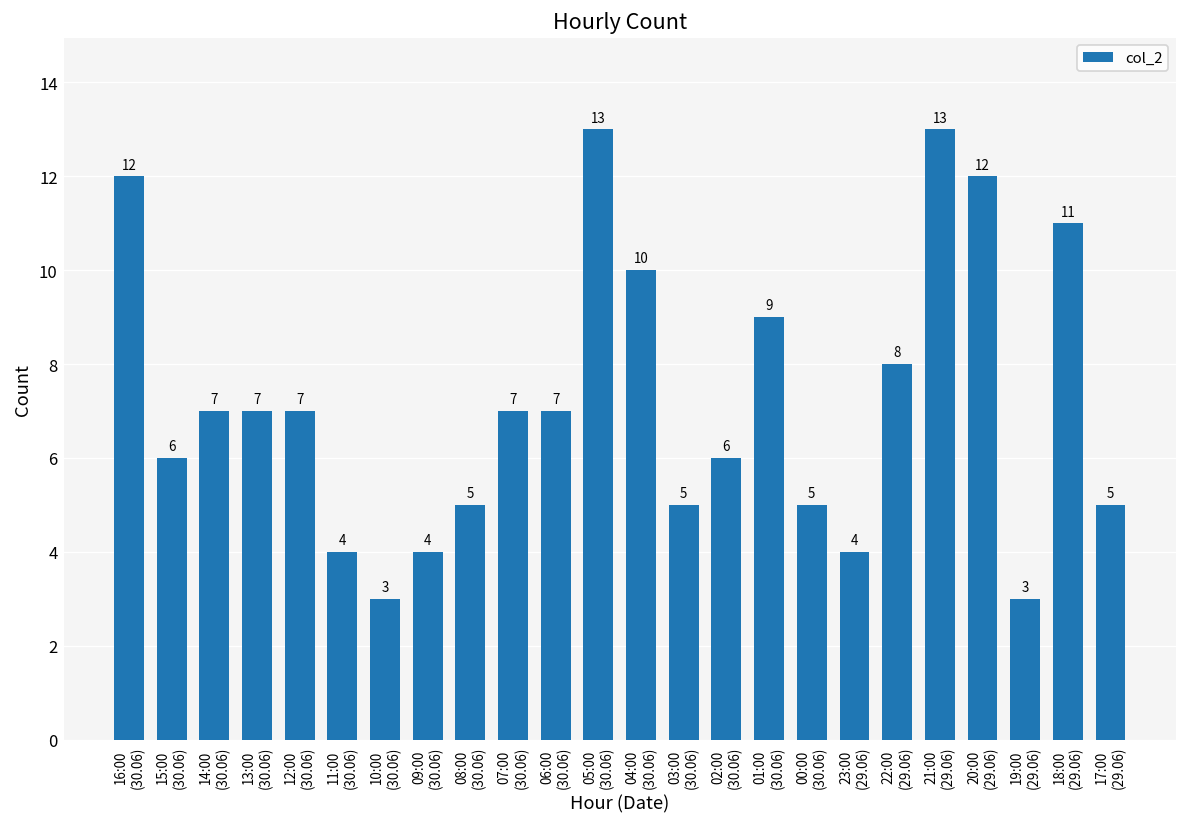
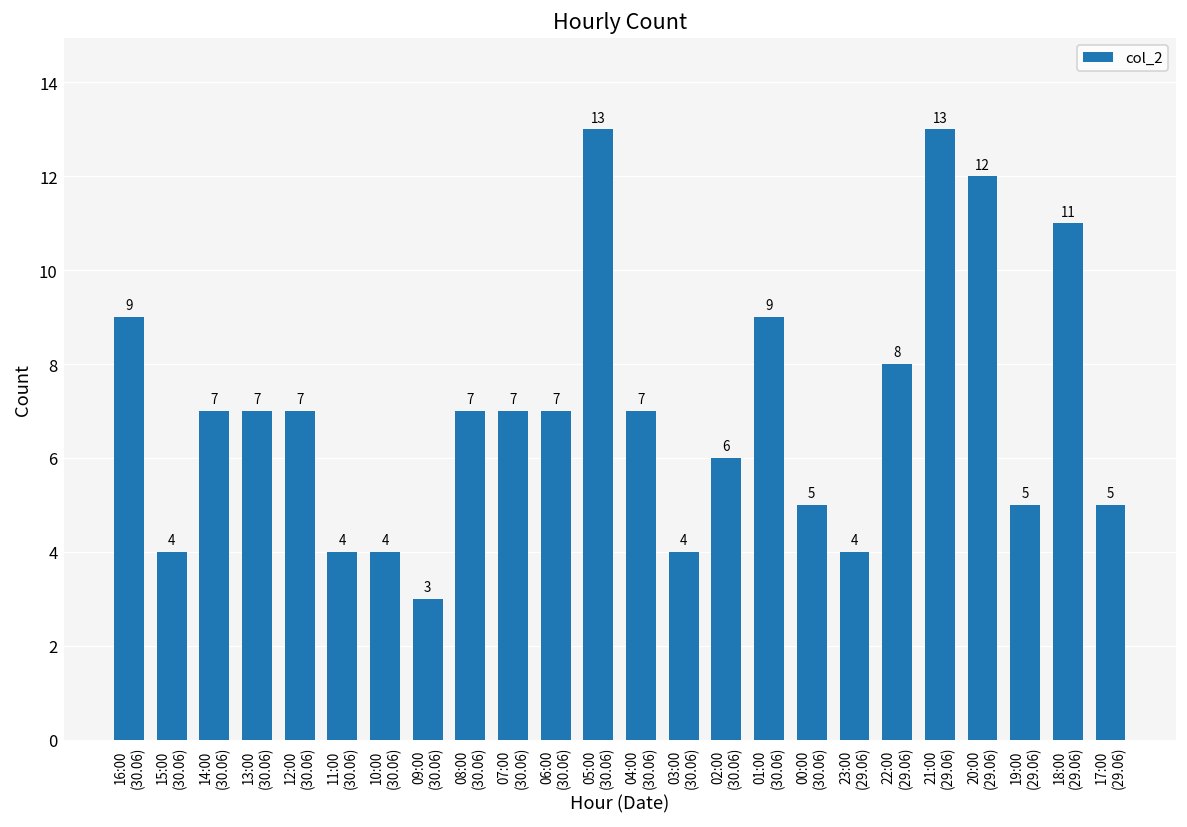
  {
-   "16:00 (30.06)": 12,
-   "15:00 (30.06)": 6,
+   "16:00 (30.06)": 9,
+   "15:00 (30.06)": 4,
    "14:00 (30.06)": 7,
    "13:00 (30.06)": 7,
    "12:00 (30.06)": 7,
    "11:00 (30.06)": 4,
-   "10:00 (30.06)": 3,
-   "09:00 (30.06)": 4,
-   "08:00 (30.06)": 5,
+   "10:00 (30.06)": 4,
+   "09:00 (30.06)": 3,
+   "08:00 (30.06)": 7,
    "07:00 (30.06)": 7,
    "06:00 (30.06)": 7,
    "05:00 (30.06)": 13,
-   "04:00 (30.06)": 10,
-   "03:00 (30.06)": 5,
+   "04:00 (30.06)": 7,
+   "03:00 (30.06)": 4,
    "02:00 (30.06)": 6,
    "01:00 (30.06)": 9,
    "00:00 (30.06)": 5,
    "23:00 (29.06)": 4,
    "22:00 (29.06)": 8,
    "21:00 (29.06)": 13,
    "20:00 (29.06)": 12,
-   "19:00 (29.06)": 3,
+   "19:00 (29.06)": 5,
    "18:00 (29.06)": 11,
    "17:00 (29.06)": 5
  }
